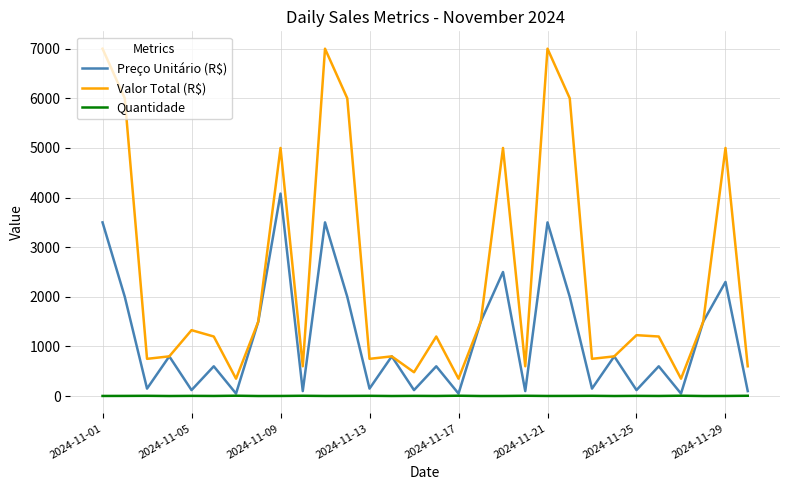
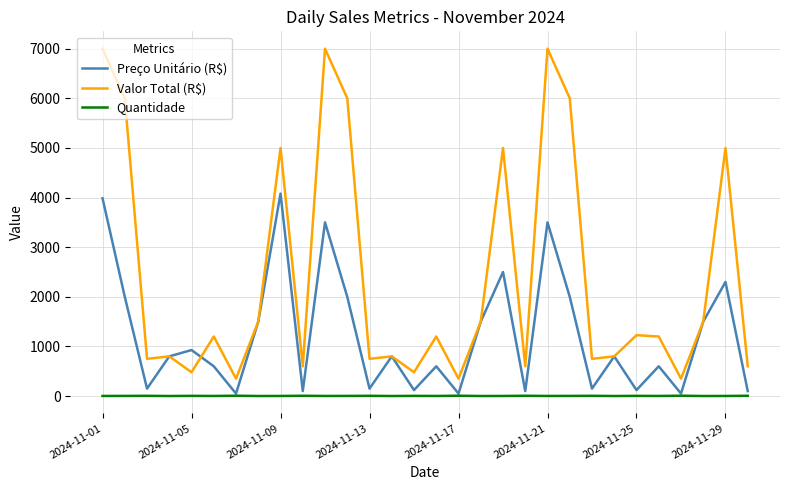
  {
    "Preço Unitário (R$)": {
-     "2024-11-01": 3500,
-     "2024-11-05": 100,
+     "2024-11-01": 4000,
+     "2024-11-05": 900,
      "2024-11-09": 4100,
      "2024-11-13": 200,
      "2024-11-21": 3500,
      "2024-11-25": 100,
      "2024-11-29": 2300
    },
    "Valor Total (R$)": {
-     "2024-11-05": 1300,
+     "2024-11-05": 500,
      "2024-11-09": 5000,
      "2024-11-13": 800,
      "2024-11-17": 400,
      "2024-11-21": 7000,
      "2024-11-25": 1200,
      "2024-11-29": 5000
    },
    "Quantidade": {
      "2024-11-01": 0,
      "2024-11-05": 0,
      "2024-11-09": 0,
      "2024-11-13": 0,
      "2024-11-21": 0,
      "2024-11-25": 0,
      "2024-11-29": 0
    }
  }
